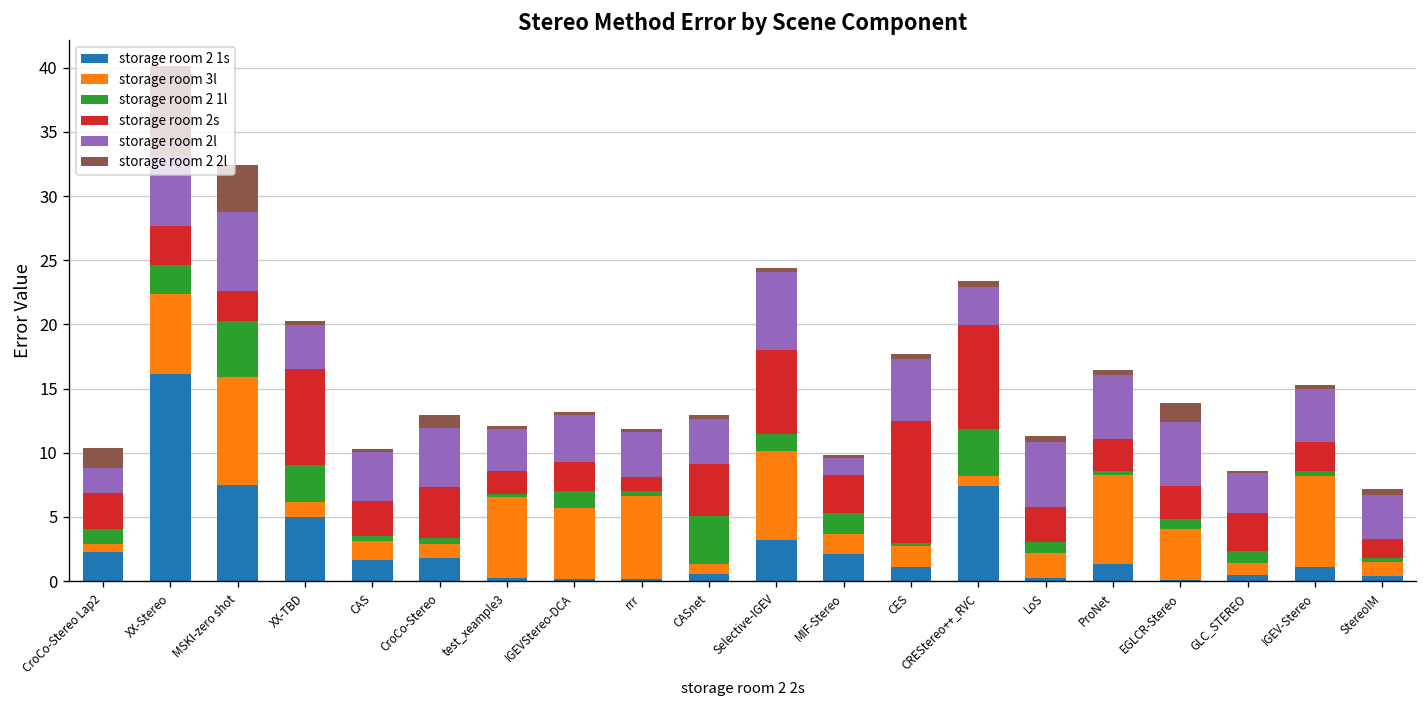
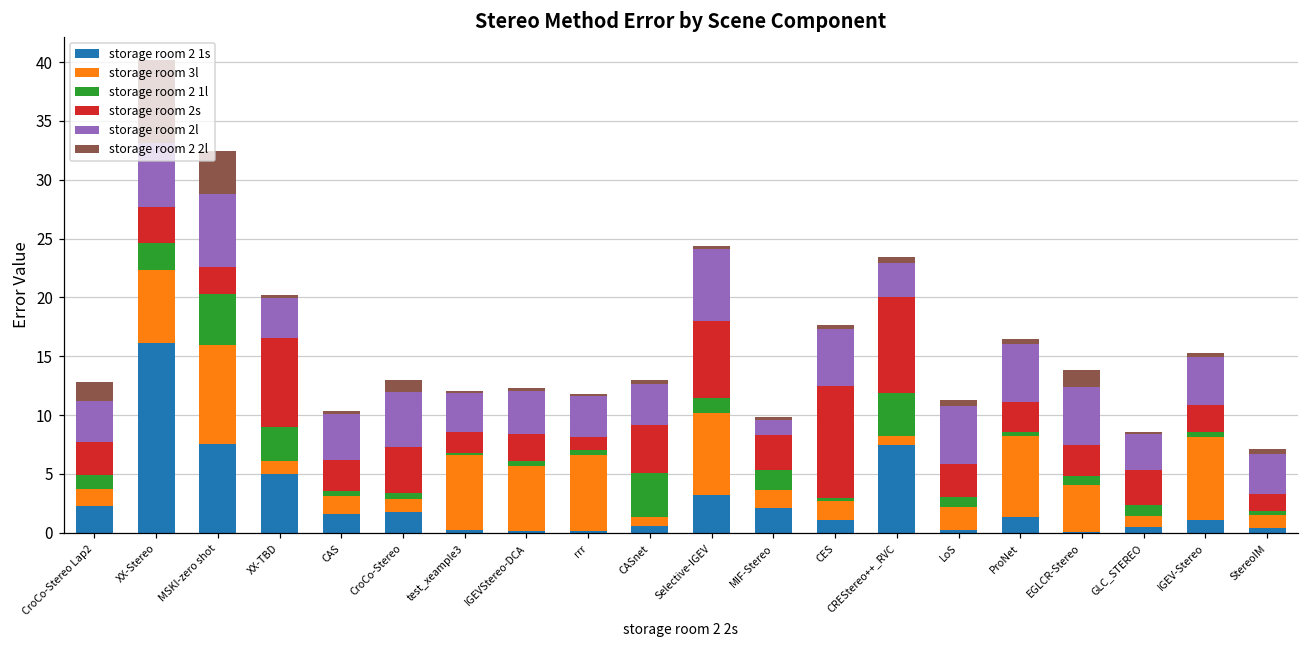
  {
    "storage room 2 1s": {
      "CroCo-Stereo Lap2": 2.2,
      "XX-Stereo": 16.2,
      "MSKI-zero shot": 7.5,
      "XX-TBD": 5.0,
      "CAS": 1.6,
      "CroCo-Stereo": 1.8,
      "CASnet": 0.5,
      "Selective-IGEV": 3.2,
      "MIF-Stereo": 2.1,
      "CES": 1.1,
      "CREStereo++_RVC": 7.4,
      "ProNet": 1.3,
      "GLC_STEREO": 0.5,
      "IGEV-Stereo": 1.1,
      "StereoIM": 0.4
    },
    "storage room 3l": {
-     "CroCo-Stereo Lap2": 0.6,
+     "CroCo-Stereo Lap2": 1.5,
      "XX-Stereo": 6.2,
      "MSKI-zero shot": 8.4,
      "XX-TBD": 1.2,
      "CAS": 1.5,
      "CroCo-Stereo": 1.1,
      "test_xeample3": 6.3,
      "IGEVStereo-DCA": 5.6,
      "rrr": 6.5,
      "CASnet": 0.8,
      "Selective-IGEV": 6.9,
      "MIF-Stereo": 1.6,
      "CES": 1.6,
      "CREStereo++_RVC": 0.7,
      "LoS": 2.0,
      "ProNet": 6.9,
      "EGLCR-Stereo": 4.0,
      "GLC_STEREO": 0.9,
      "IGEV-Stereo": 7.0,
      "StereoIM": 1.1
    },
    "storage room 2 1l": {
      "CroCo-Stereo Lap2": 1.2,
      "XX-Stereo": 2.3,
      "MSKI-zero shot": 4.3,
      "XX-TBD": 2.9,
      "CAS": 0.4,
      "CroCo-Stereo": 0.5,
-     "IGEVStereo-DCA": 1.3,
+     "IGEVStereo-DCA": 0.4,
      "rrr": 0.4,
      "CASnet": 3.8,
      "Selective-IGEV": 1.3,
      "MIF-Stereo": 1.7,
      "CES": 0.3,
      "CREStereo++_RVC": 3.7,
      "LoS": 0.9,
      "ProNet": 0.3,
      "EGLCR-Stereo": 0.8,
      "GLC_STEREO": 0.9,
      "IGEV-Stereo": 0.4,
      "StereoIM": 0.3
    },
    "storage room 2s": {
      "CroCo-Stereo Lap2": 2.8,
      "XX-Stereo": 3.1,
      "MSKI-zero shot": 2.3,
      "XX-TBD": 7.5,
      "CAS": 2.7,
      "CroCo-Stereo": 3.9,
      "test_xeample3": 1.8,
      "IGEVStereo-DCA": 2.3,
      "rrr": 1.1,
      "CASnet": 4.0,
      "Selective-IGEV": 6.5,
      "MIF-Stereo": 2.9,
      "CES": 9.5,
      "CREStereo++_RVC": 8.1,
      "LoS": 2.7,
      "ProNet": 2.5,
      "EGLCR-Stereo": 2.6,
      "GLC_STEREO": 3.0,
      "IGEV-Stereo": 2.3,
      "StereoIM": 1.5
    },
    "storage room 2l": {
-     "CroCo-Stereo Lap2": 1.9,
+     "CroCo-Stereo Lap2": 3.5,
      "MSKI-zero shot": 6.2,
      "XX-TBD": 3.5,
      "CAS": 3.9,
      "CroCo-Stereo": 4.6,
      "test_xeample3": 3.3,
      "IGEVStereo-DCA": 3.7,
      "rrr": 3.5,
      "CASnet": 3.5,
      "Selective-IGEV": 6.1,
      "MIF-Stereo": 1.4,
      "CES": 4.9,
      "CREStereo++_RVC": 3.0,
      "LoS": 5.0,
      "ProNet": 5.0,
      "EGLCR-Stereo": 5.0,
      "GLC_STEREO": 3.1,
      "IGEV-Stereo": 4.1,
      "StereoIM": 3.4
    },
    "storage room 2 2l": {
      "CroCo-Stereo Lap2": 1.6,
      "MSKI-zero shot": 3.7,
      "XX-TBD": 0.3,
      "CAS": 0.2,
      "CroCo-Stereo": 1.0,
      "CASnet": 0.3,
      "Selective-IGEV": 0.3,
      "CES": 0.3,
      "CREStereo++_RVC": 0.5,
      "LoS": 0.5,
      "ProNet": 0.4,
      "EGLCR-Stereo": 1.5,
      "IGEV-Stereo": 0.3,
      "StereoIM": 0.4
    }
  }
